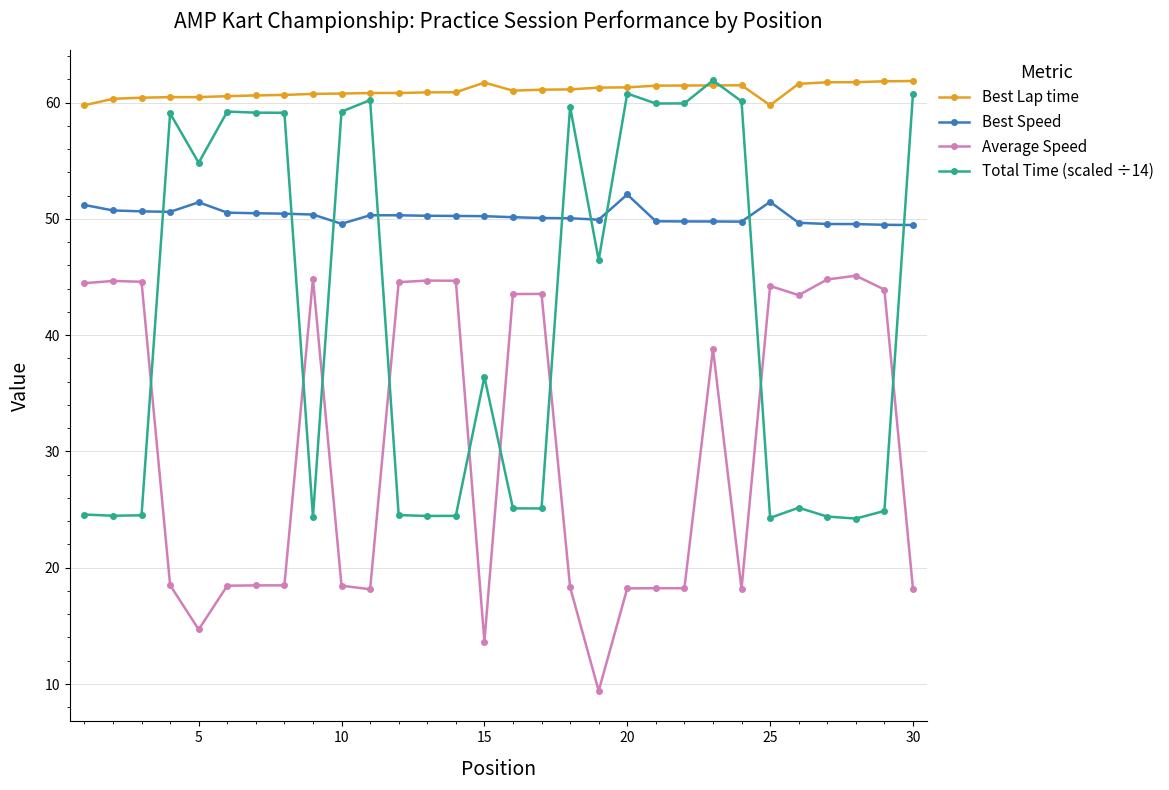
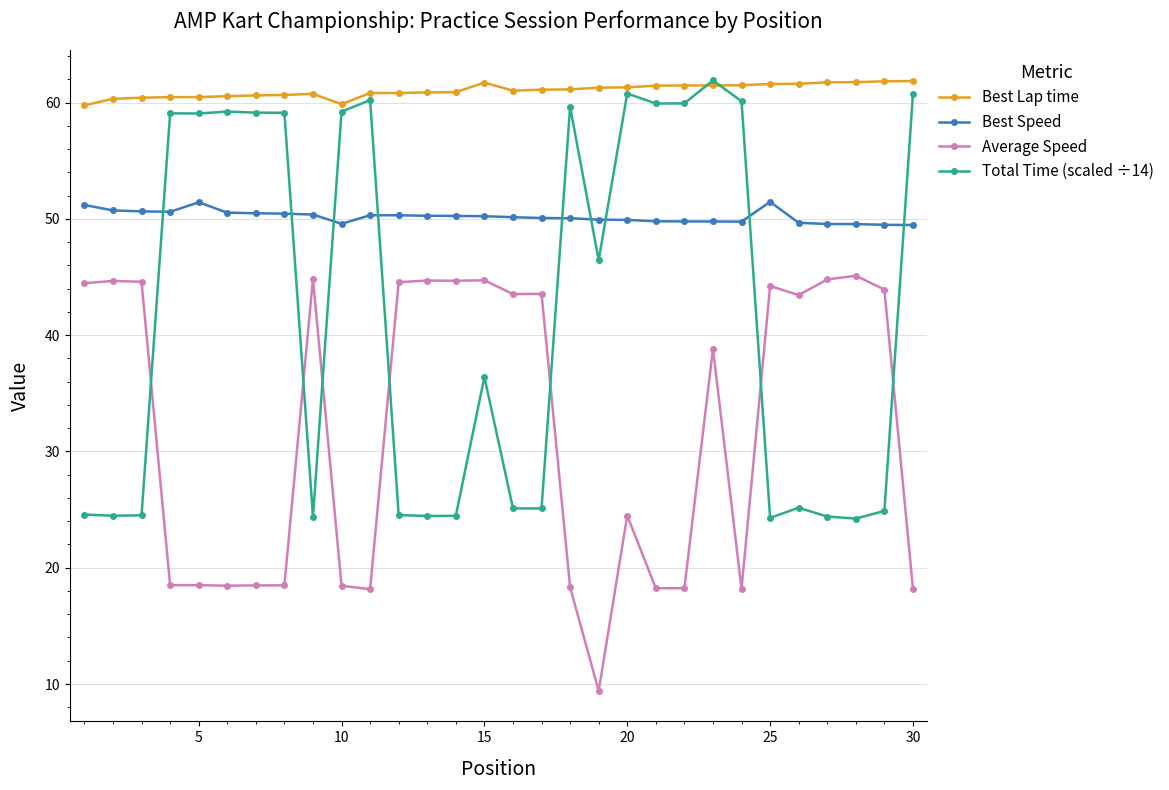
  {
    "Best Lap time": {
      "5": 60.5,
-     "10": 60.8,
+     "10": 59.9,
      "15": 61.7,
      "20": 61.3,
-     "25": 59.8,
+     "25": 61.6,
      "30": 61.9
    },
    "Best Speed": {
      "5": 51.4,
      "10": 49.6,
      "15": 50.2,
-     "20": 52.1,
+     "20": 49.9,
      "25": 51.5,
      "30": 49.5
    },
    "Average Speed": {
-     "5": 14.7,
+     "5": 18.5,
      "10": 18.5,
-     "15": 13.6,
-     "20": 18.2,
+     "15": 44.7,
+     "20": 24.5,
      "25": 44.2,
      "30": 18.2
    },
    "Total Time (scaled ÷14)": {
-     "5": 54.8,
+     "5": 59.1,
      "10": 59.2,
      "15": 36.4,
      "20": 60.8,
      "25": 24.3,
      "30": 60.7
    }
  }
